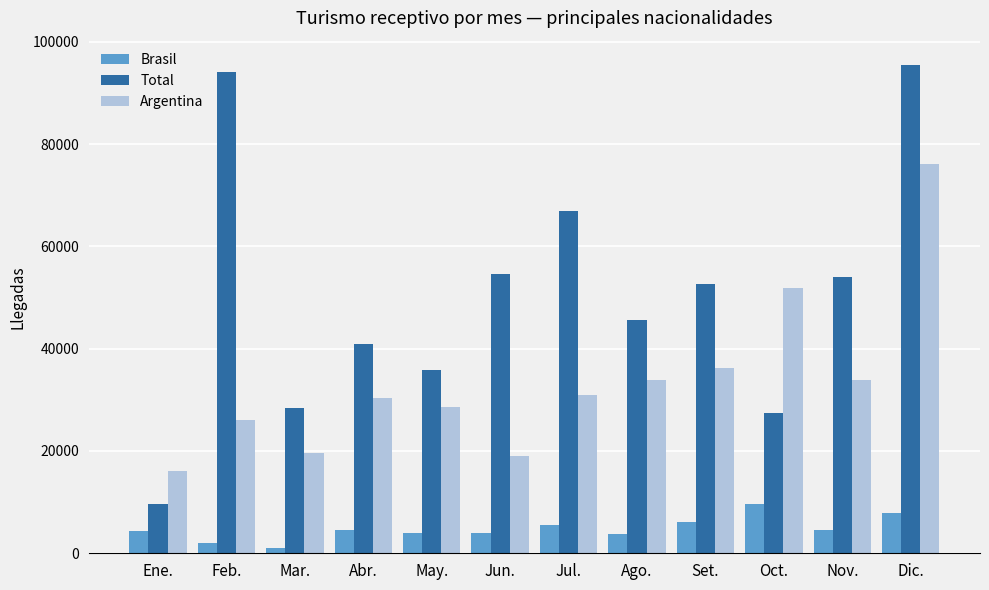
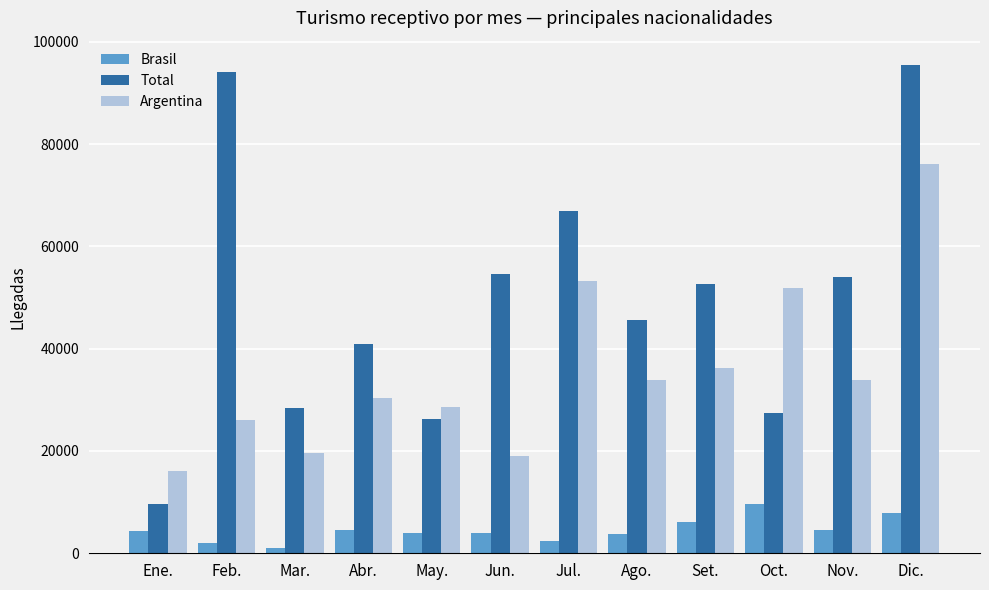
  {
    "Brasil": {
      "Ene.": 4000,
      "Feb.": 2000,
      "Mar.": 1000,
      "Abr.": 5000,
      "May.": 4000,
      "Jun.": 4000,
-     "Jul.": 5000,
+     "Jul.": 2000,
      "Ago.": 4000,
      "Set.": 6000,
      "Oct.": 10000,
      "Nov.": 4000,
      "Dic.": 8000
    },
    "Total": {
      "Ene.": 10000,
      "Feb.": 94000,
      "Mar.": 28000,
      "Abr.": 41000,
-     "May.": 36000,
+     "May.": 26000,
      "Jun.": 55000,
      "Jul.": 67000,
      "Ago.": 46000,
      "Set.": 53000,
      "Oct.": 27000,
      "Nov.": 54000,
      "Dic.": 95000
    },
    "Argentina": {
      "Ene.": 16000,
      "Feb.": 26000,
      "Mar.": 20000,
      "Abr.": 30000,
      "May.": 29000,
      "Jun.": 19000,
-     "Jul.": 31000,
+     "Jul.": 53000,
      "Ago.": 34000,
      "Set.": 36000,
      "Oct.": 52000,
      "Nov.": 34000,
      "Dic.": 76000
    }
  }
